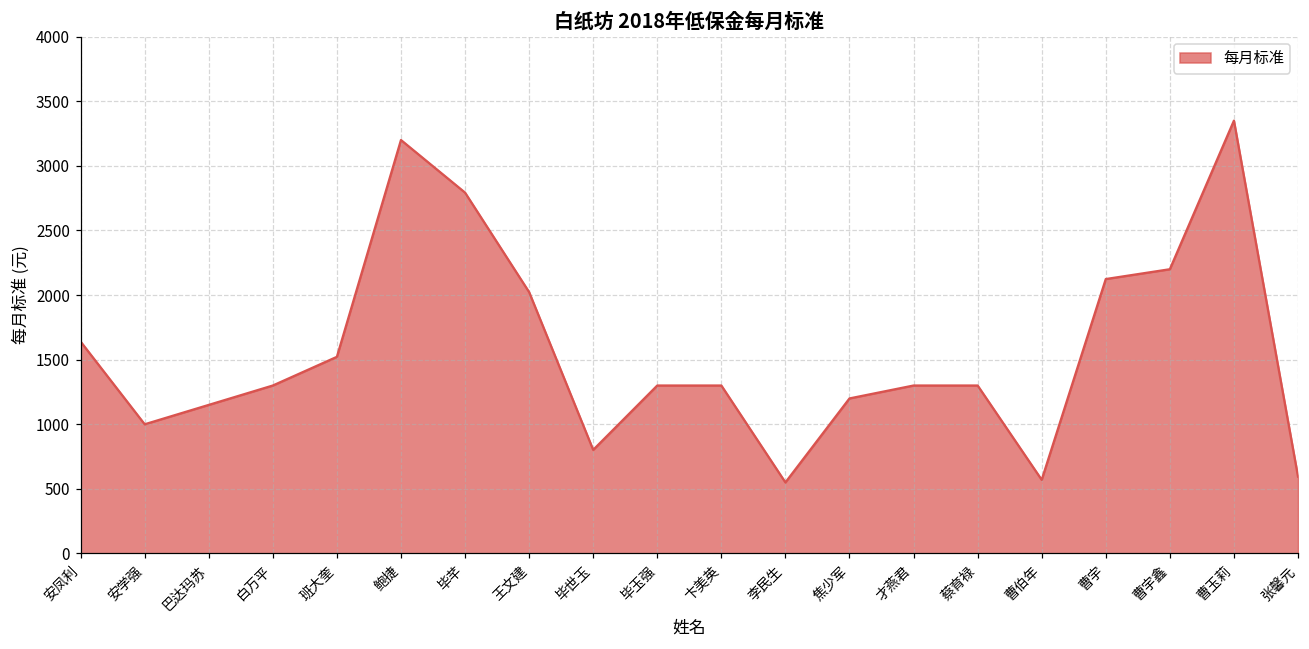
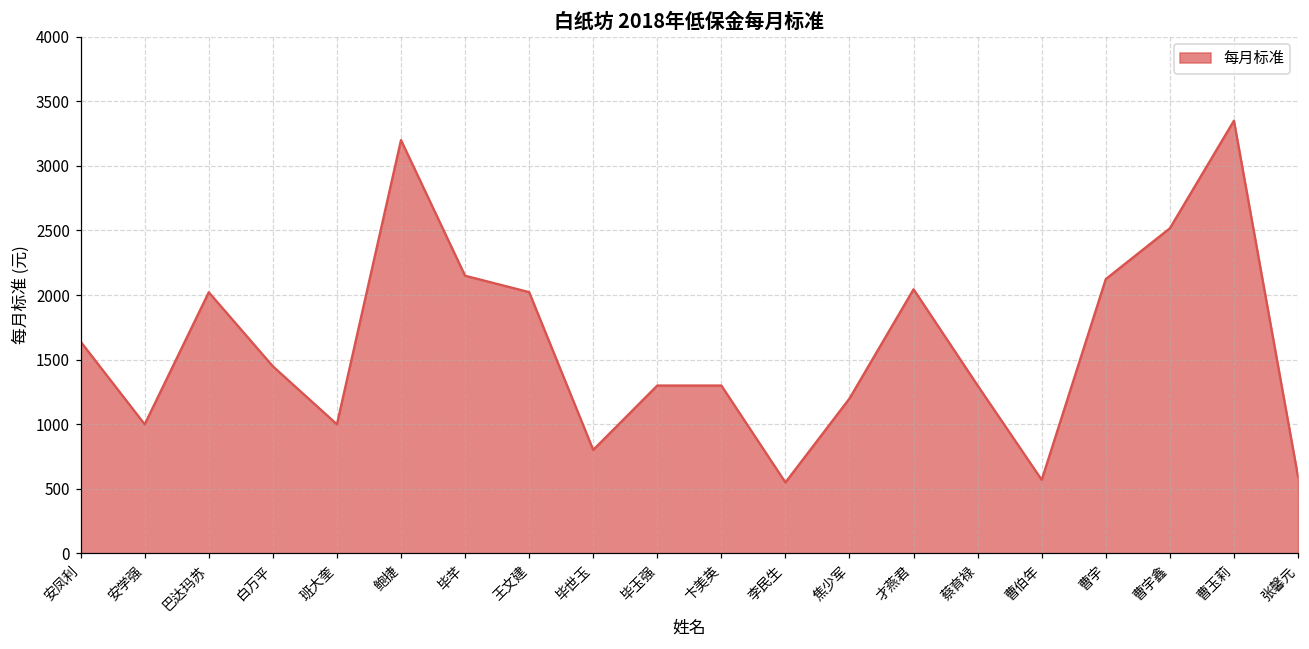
  {
    "安凤利": 1640,
    "安学强": 1000,
-   "巴达玛苏": 1150,
-   "白万平": 1300,
-   "班大奎": 1520,
+   "巴达玛苏": 2020,
+   "白万平": 1450,
+   "班大奎": 1000,
    "鲍捷": 3200,
-   "毕芊": 2790,
+   "毕芊": 2150,
    "王文建": 2020,
    "毕世玉": 800,
    "毕玉强": 1300,
    "卞美英": 1300,
    "李民生": 550,
    "焦少军": 1200,
-   "才燕君": 1300,
+   "才燕君": 2050,
    "蔡育禄": 1300,
    "曹伯年": 570,
    "曹宇": 2120,
-   "曹宇鑫": 2200,
+   "曹宇鑫": 2520,
    "曹玉莉": 3350,
    "张馨元": 600
  }
